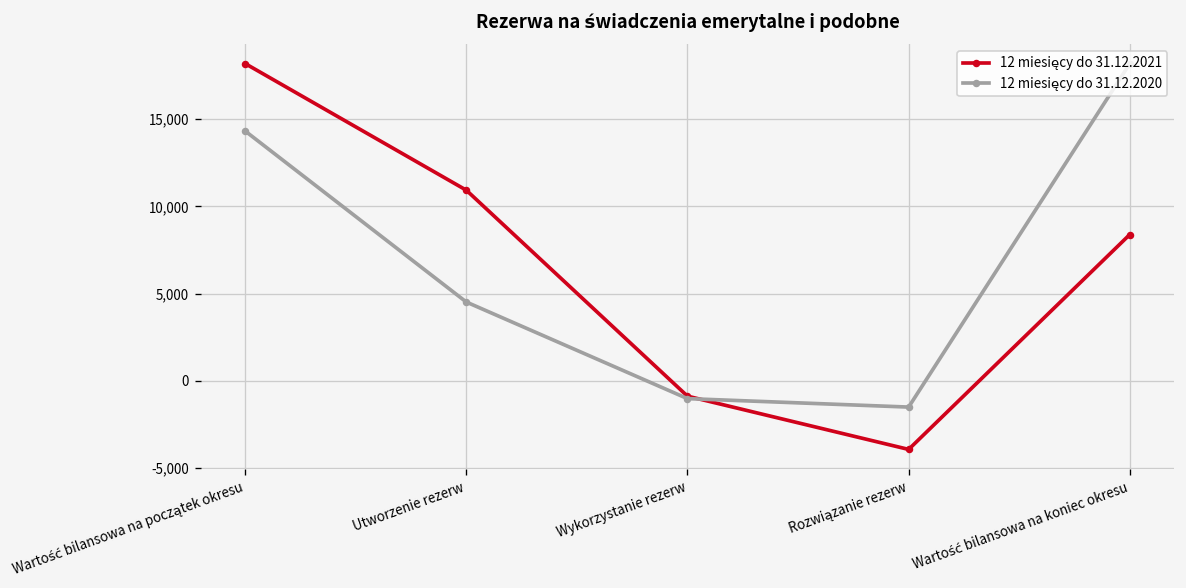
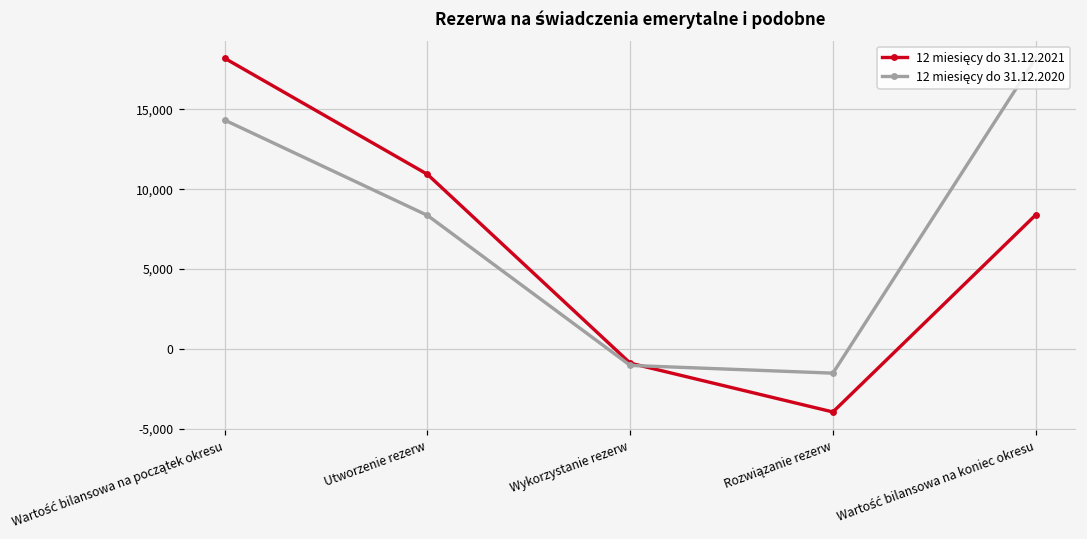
  {
    "12 miesięcy do 31.12.2021": {
      "Wartość bilansowa na początek okresu": "18,200",
      "Utworzenie rezerw": "10,900",
      "Rozwiązanie rezerw": "-3,900",
      "Wartość bilansowa na koniec okresu": "8,400"
    },
    "12 miesięcy do 31.12.2020": {
      "Wartość bilansowa na początek okresu": "14,300",
-     "Utworzenie rezerw": "4,500",
+     "Utworzenie rezerw": "8,400",
      "Rozwiązanie rezerw": "-1,500"
    }
  }
